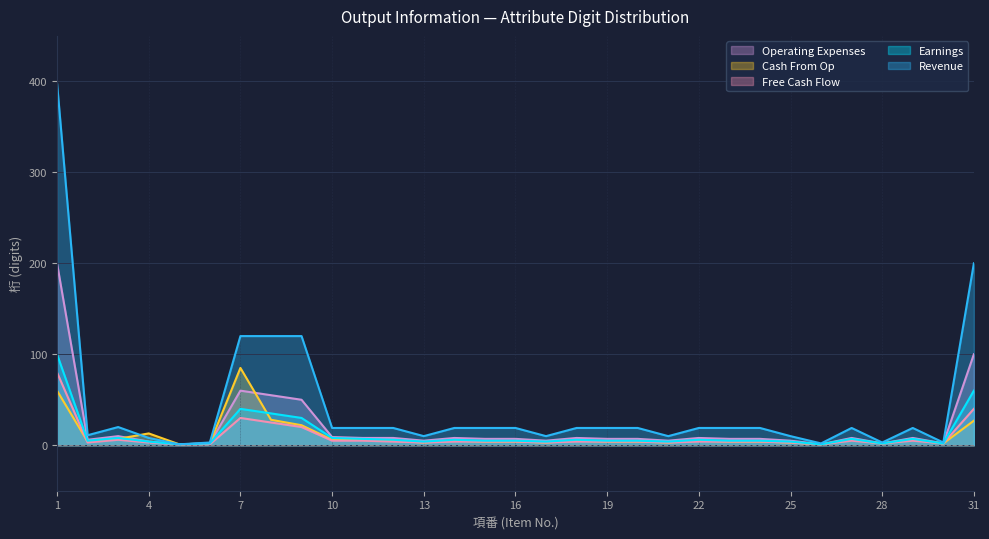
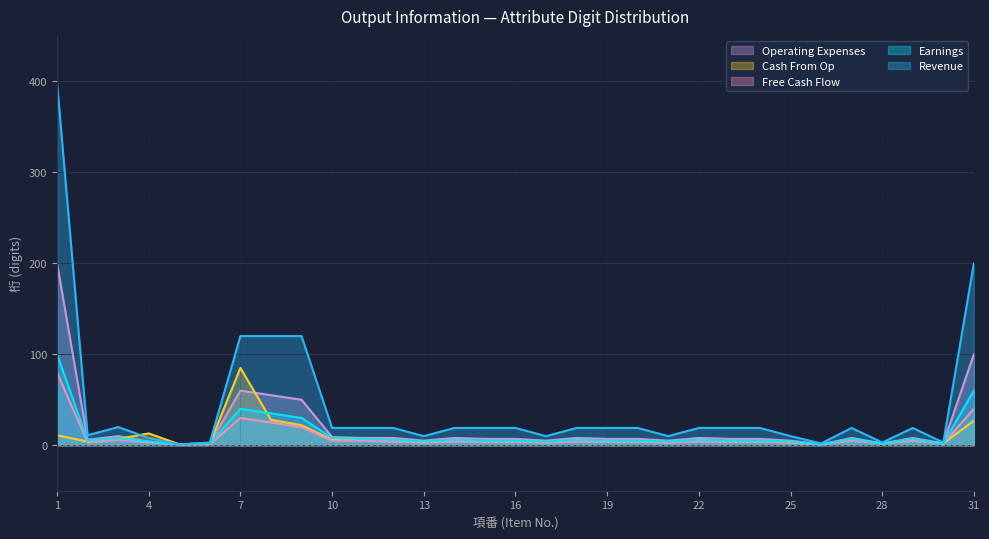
  {
    "Cash From Op": {
-     "1": 60,
+     "1": 10,
      "4": 10,
      "7": 90,
      "31": 30
    }
  }
